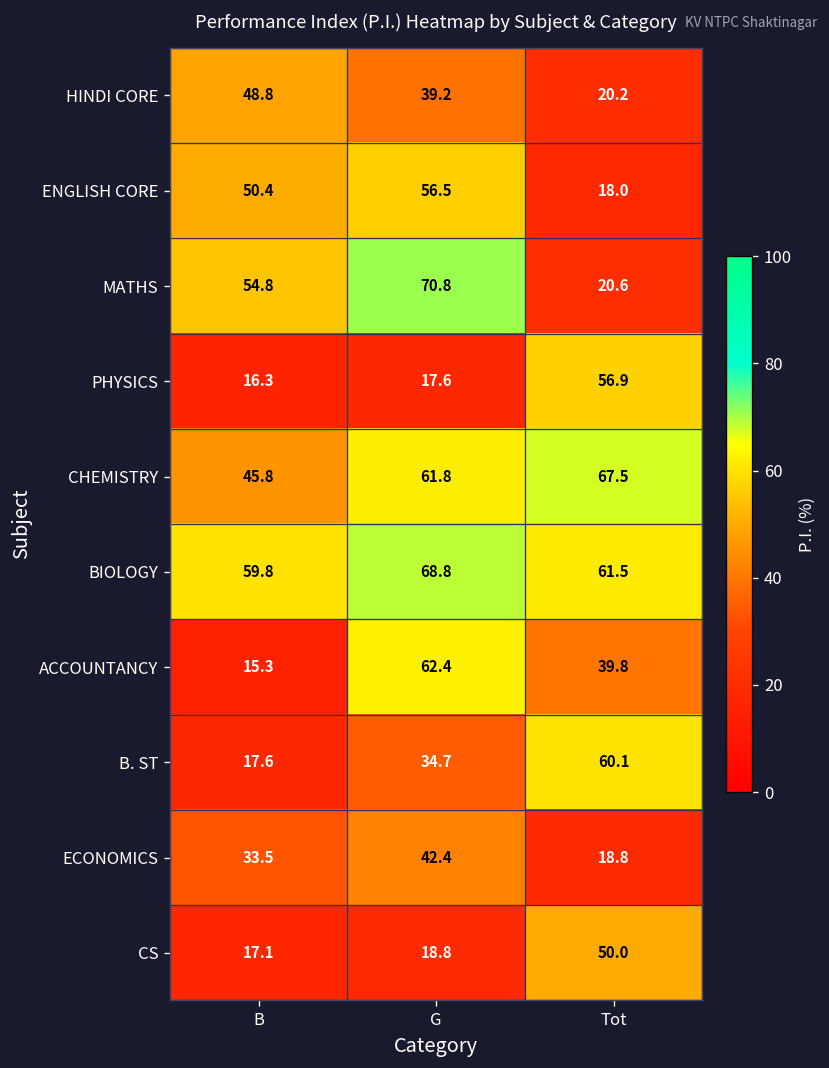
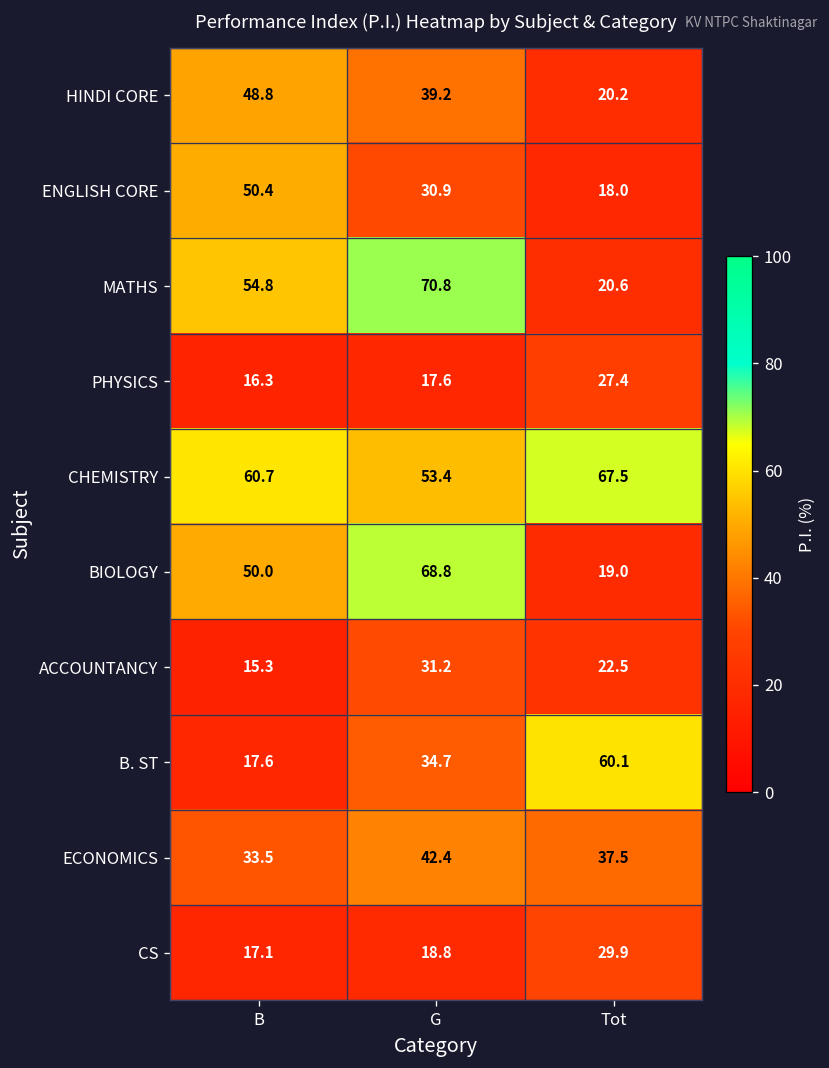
  {
    "HINDI CORE": {
      "B": 48.8,
      "G": 39.2,
      "Tot": 20.2
    },
    "ENGLISH CORE": {
      "B": 50.4,
-     "G": 56.5,
+     "G": 30.9,
      "Tot": 18.0
    },
    "MATHS": {
      "B": 54.8,
      "G": 70.8,
      "Tot": 20.6
    },
    "PHYSICS": {
      "B": 16.3,
      "G": 17.6,
-     "Tot": 56.9
+     "Tot": 27.4
    },
    "CHEMISTRY": {
-     "B": 45.8,
-     "G": 61.8,
+     "B": 60.7,
+     "G": 53.4,
      "Tot": 67.5
    },
    "BIOLOGY": {
-     "B": 59.8,
+     "B": 50.0,
      "G": 68.8,
-     "Tot": 61.5
+     "Tot": 19.0
    },
    "ACCOUNTANCY": {
      "B": 15.3,
-     "G": 62.4,
-     "Tot": 39.8
+     "G": 31.2,
+     "Tot": 22.5
    },
    "B. ST": {
      "B": 17.6,
      "G": 34.7,
      "Tot": 60.1
    },
    "ECONOMICS": {
      "B": 33.5,
      "G": 42.4,
-     "Tot": 18.8
+     "Tot": 37.5
    },
    "CS": {
      "B": 17.1,
      "G": 18.8,
-     "Tot": 50.0
+     "Tot": 29.9
    }
  }
